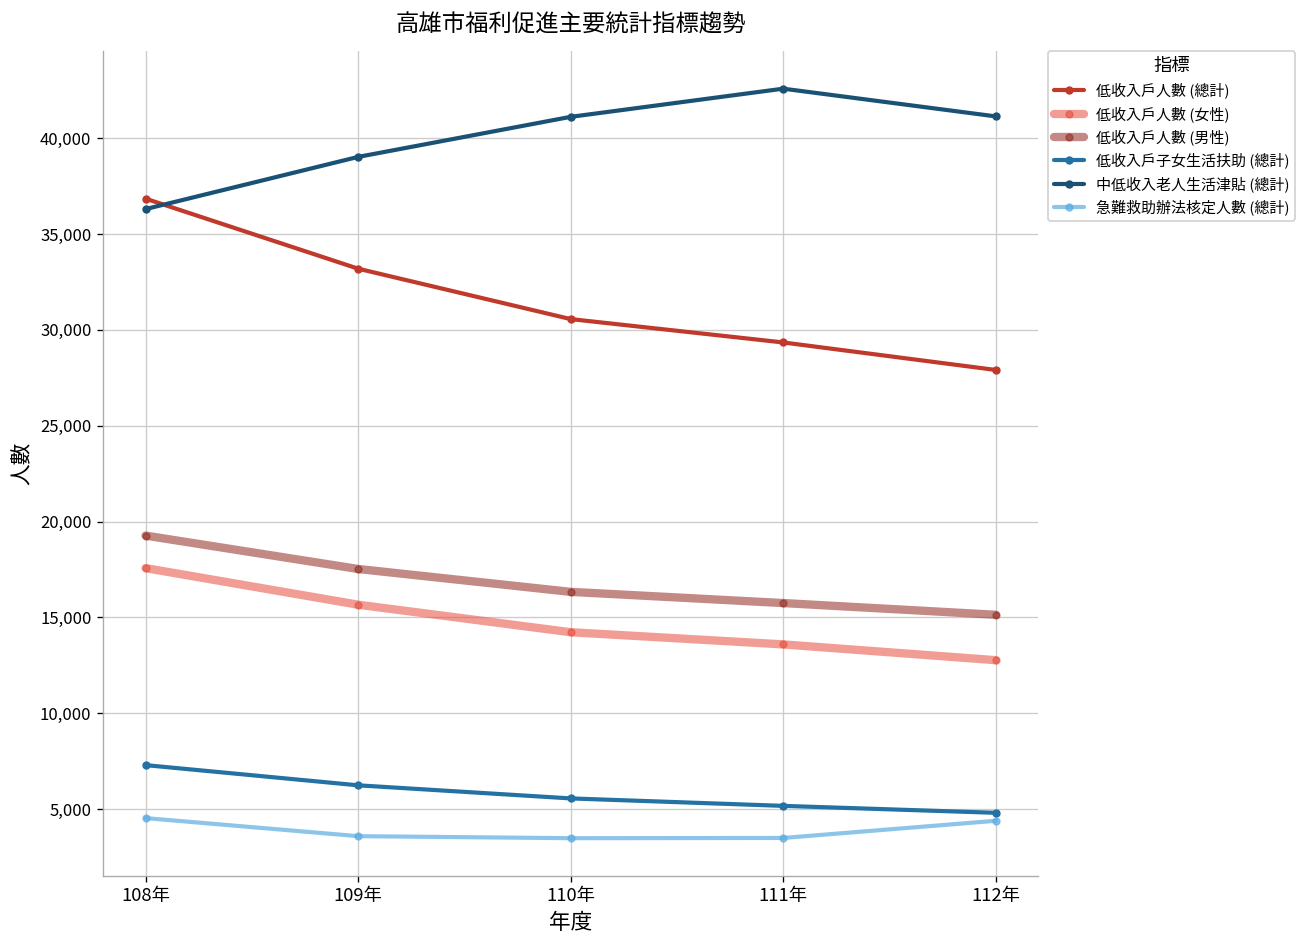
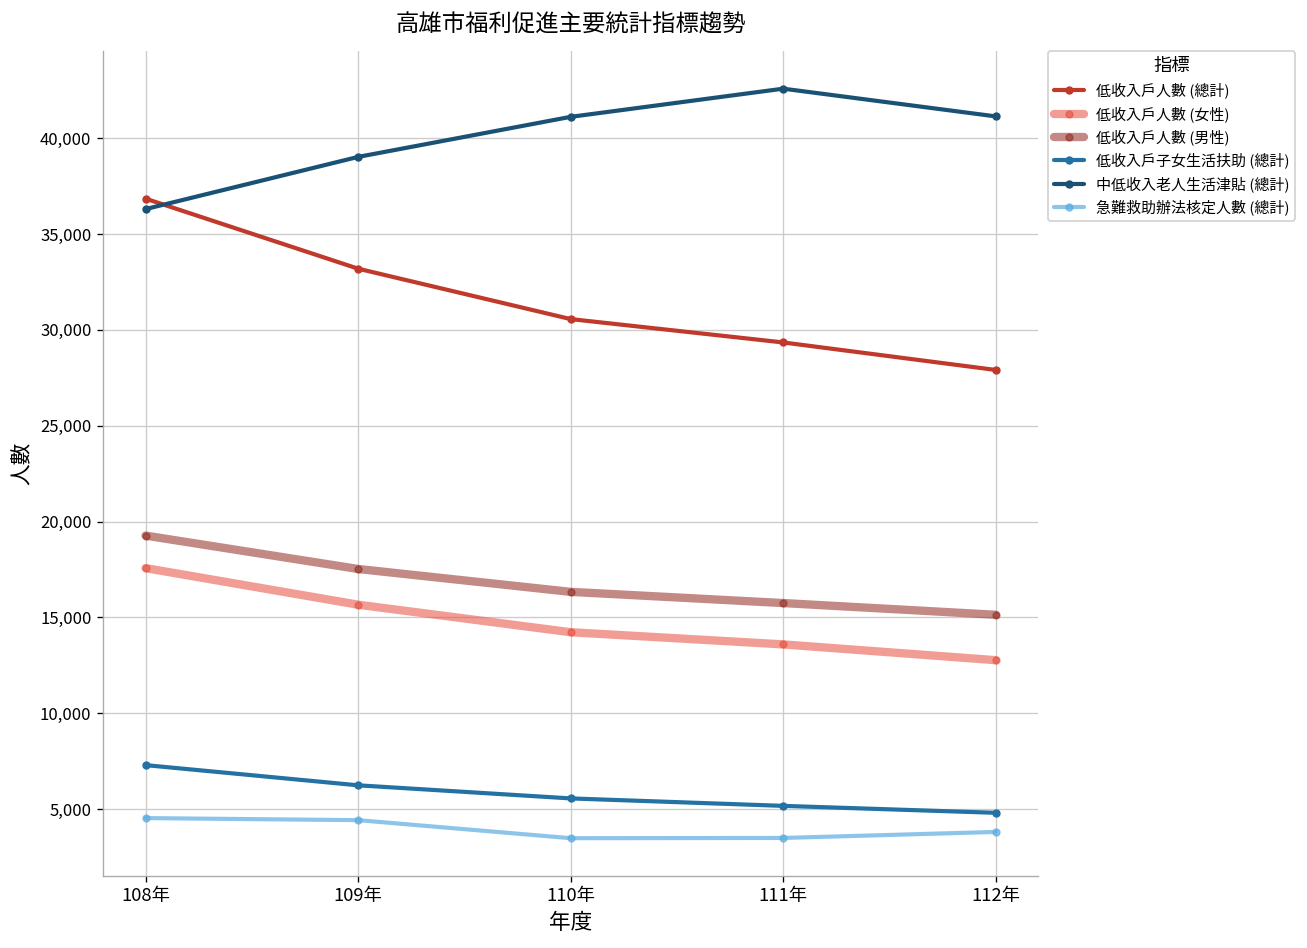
  {
    "急難救助辦法核定人數 (總計)": {
      "108年": "4,500",
-     "109年": "3,600",
+     "109年": "4,400",
      "110年": "3,500",
      "111年": "3,500",
-     "112年": "4,400"
+     "112年": "3,800"
    }
  }
